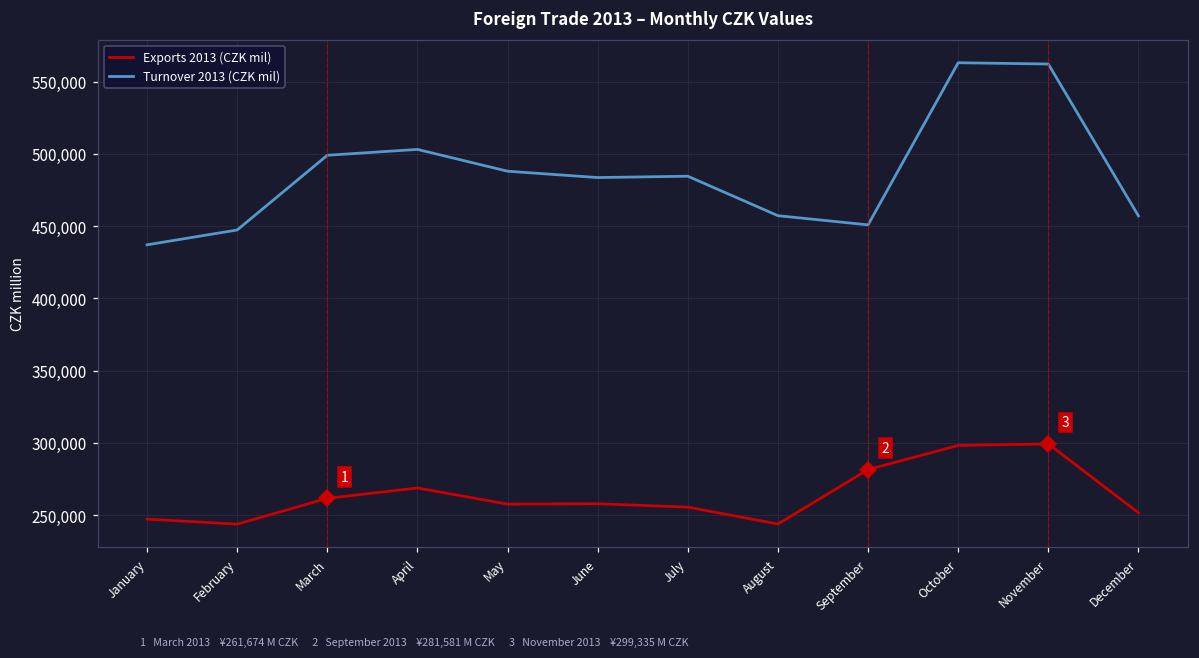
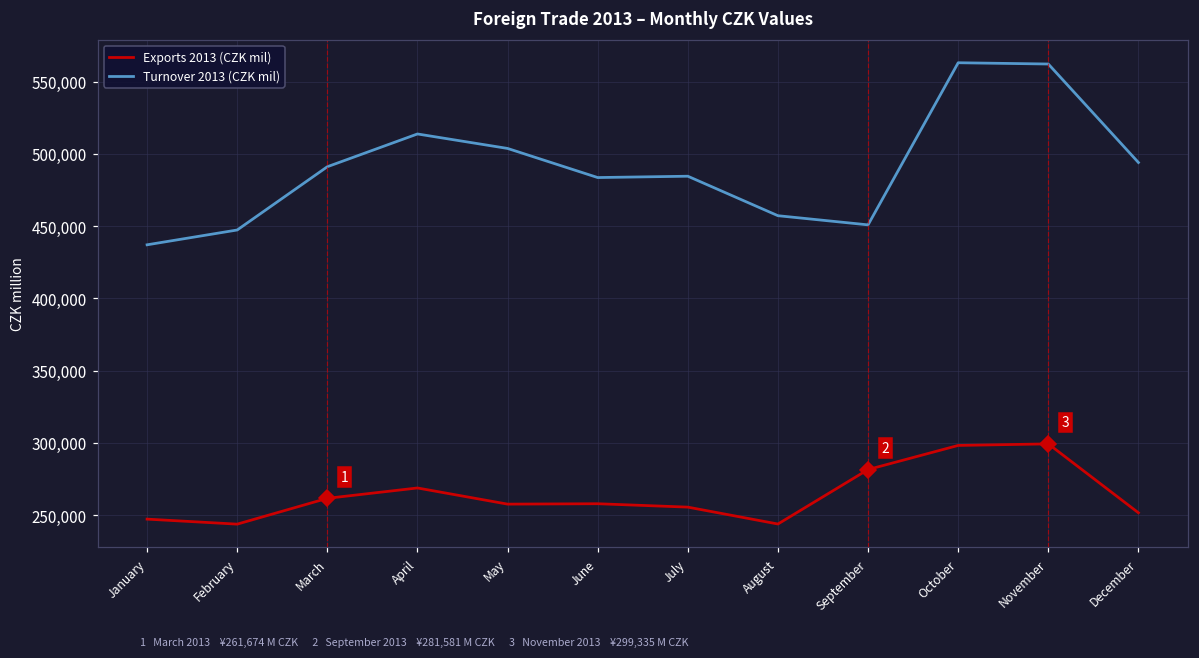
  {
    "Turnover 2013 (CZK mil)": {
      "January": "437,000",
      "February": "447,000",
-     "March": "499,000",
-     "April": "503,000",
-     "May": "488,000",
+     "March": "491,000",
+     "April": "514,000",
+     "May": "504,000",
      "June": "484,000",
      "July": "485,000",
      "August": "457,000",
      "September": "451,000",
      "October": "563,000",
      "November": "562,000",
-     "December": "457,000"
+     "December": "494,000"
    }
  }
